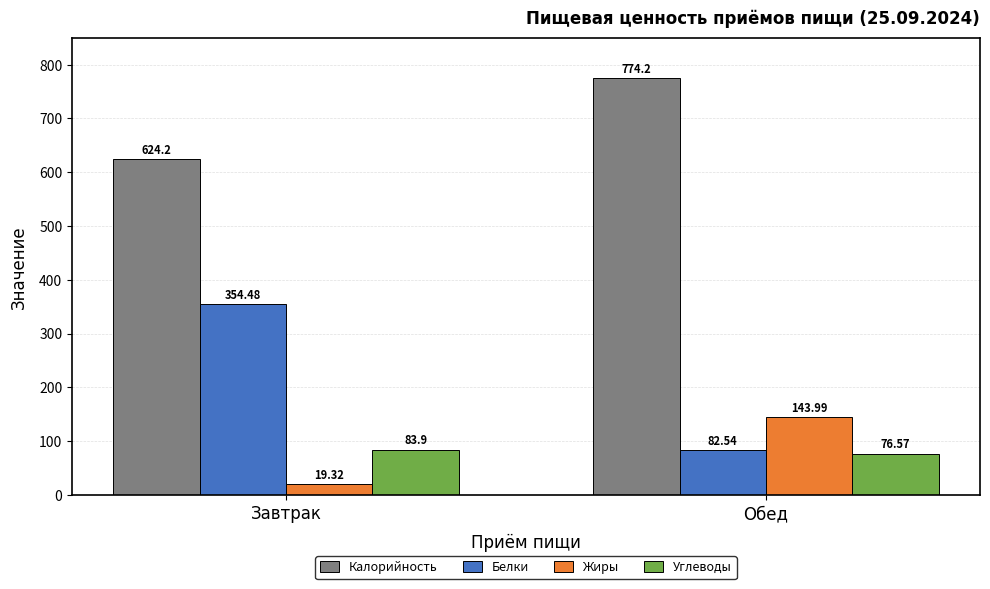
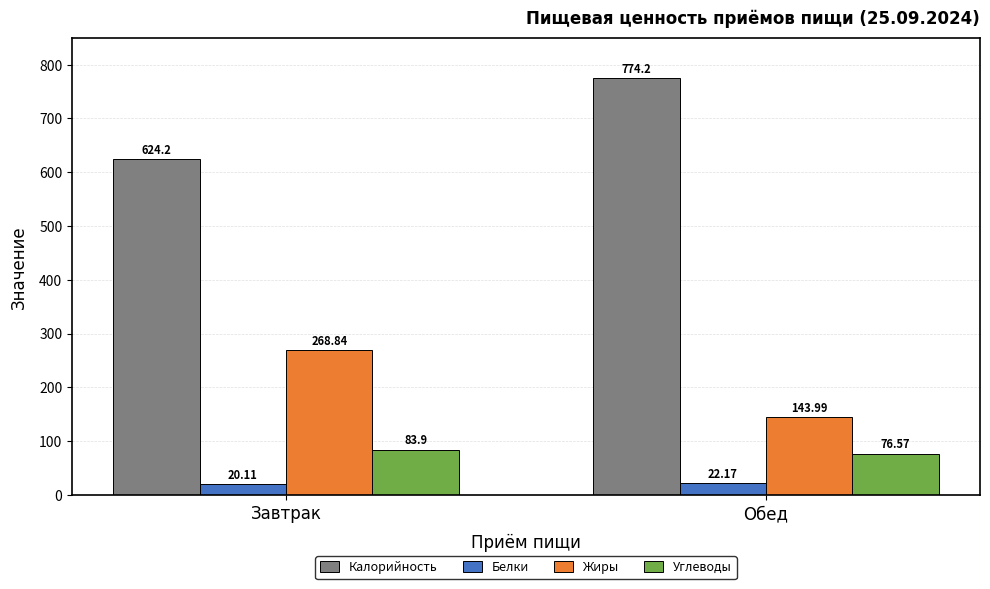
  {
    "Калорийность": {
      "Завтрак": 624.2,
      "Обед": 774.2
    },
    "Белки": {
-     "Завтрак": 354.48,
-     "Обед": 82.54
+     "Завтрак": 20.11,
+     "Обед": 22.17
    },
    "Жиры": {
-     "Завтрак": 19.32,
+     "Завтрак": 268.84,
      "Обед": 143.99
    },
    "Углеводы": {
      "Завтрак": 83.9,
      "Обед": 76.57
    }
  }
